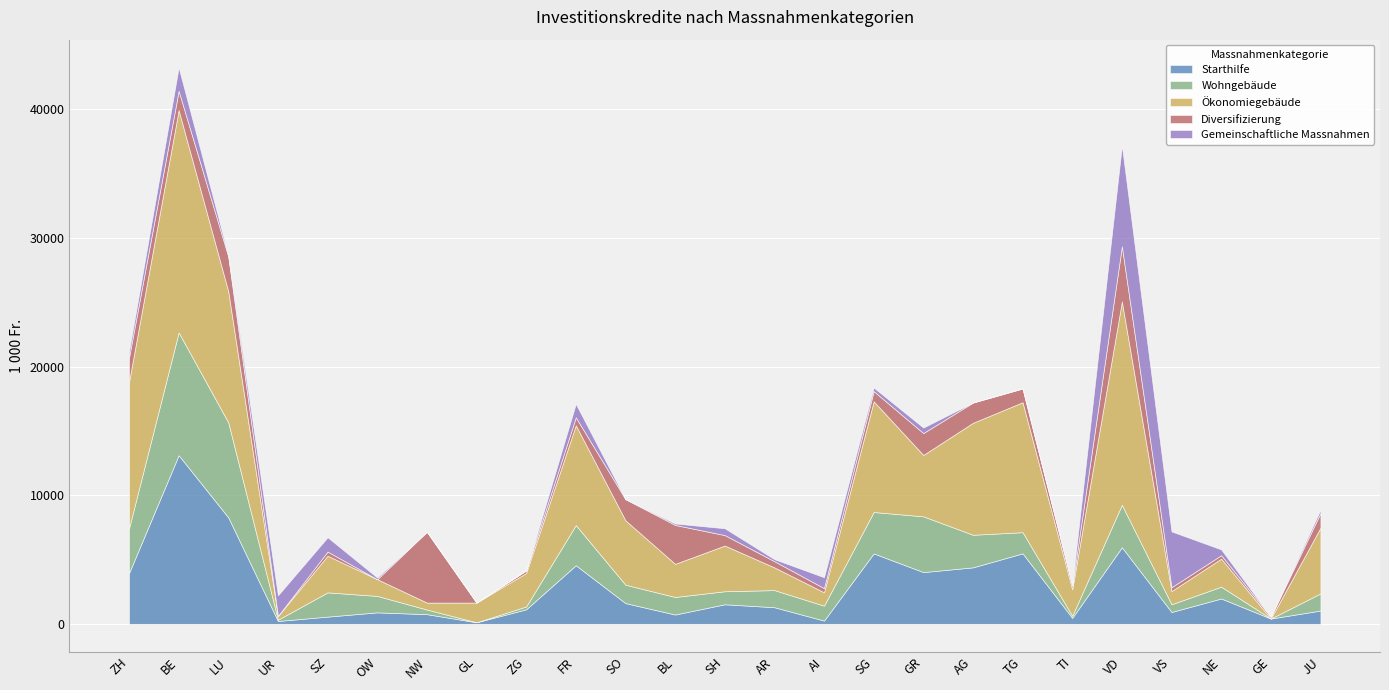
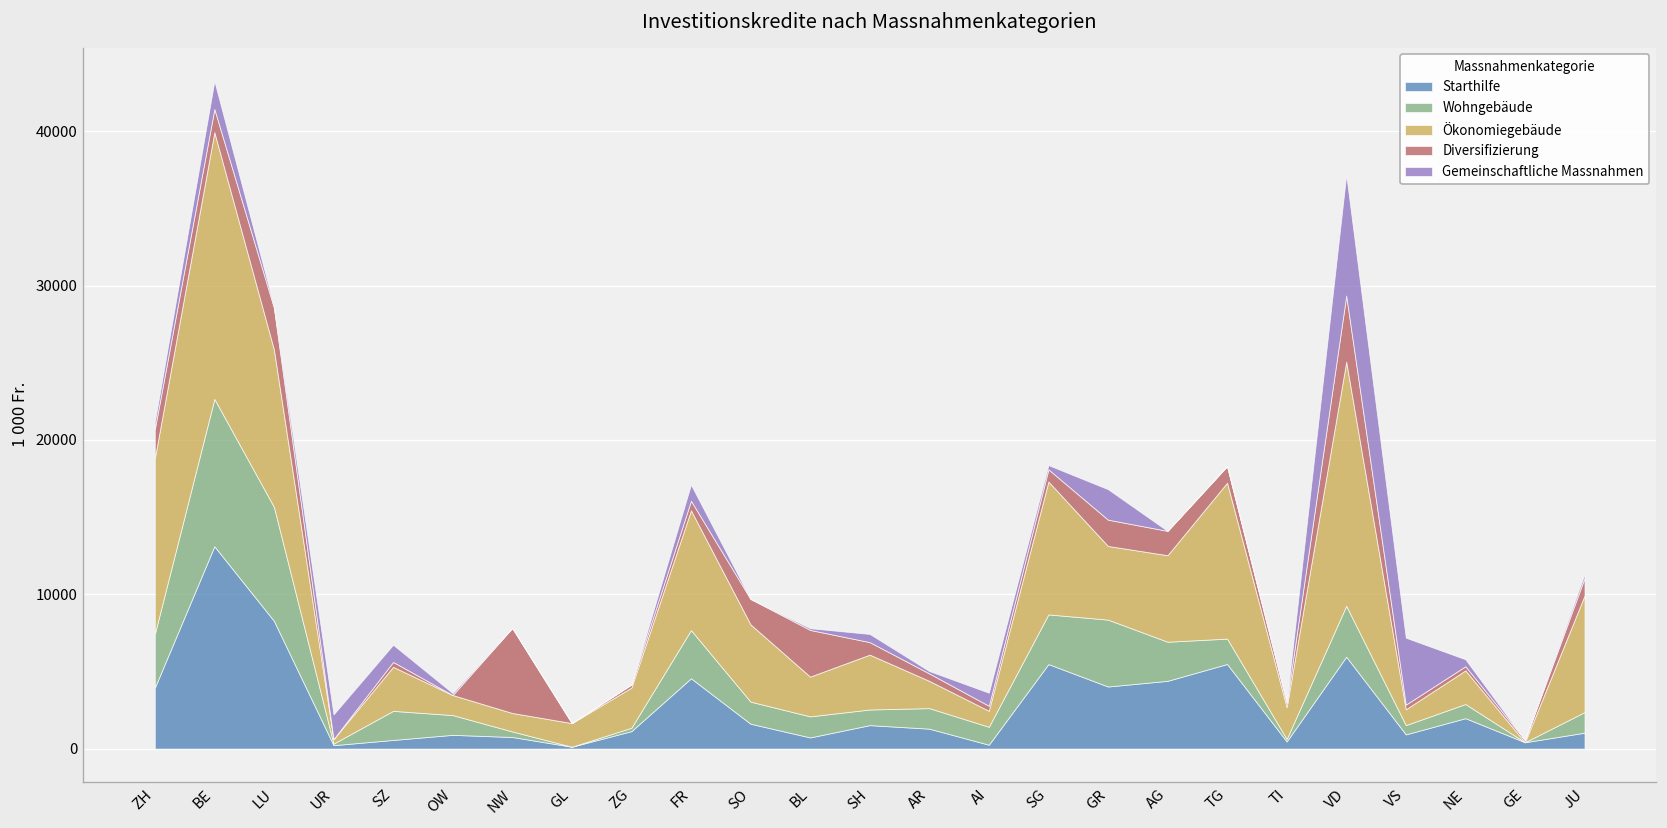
  {
    "Starthilfe": {
      "ZH": 3900,
      "BE": 13100,
      "LU": 8300,
      "SZ": 600,
      "OW": 900,
      "NW": 800,
      "ZG": 1100,
      "FR": 4600,
      "SO": 1600,
      "BL": 700,
      "SH": 1500,
      "AR": 1300,
      "AI": 300,
      "SG": 5500,
      "GR": 4000,
      "AG": 4400,
      "TG": 5500,
      "VD": 6000,
      "VS": 900,
      "NE": 2000,
      "JU": 1000
    },
    "Wohngebäude": {
      "ZH": 3500,
      "BE": 9500,
      "LU": 7400,
      "SZ": 1900,
      "OW": 1300,
      "NW": 400,
      "ZG": 200,
      "FR": 3100,
      "SO": 1400,
      "BL": 1400,
      "SH": 1000,
      "AR": 1300,
      "AI": 1200,
      "SG": 3200,
      "GR": 4300,
      "AG": 2500,
      "TG": 1600,
      "VD": 3300,
      "VS": 600,
      "NE": 900,
      "JU": 1300
    },
    "Ökonomiegebäude": {
      "ZH": 11400,
      "BE": 17300,
      "LU": 10200,
      "SZ": 2900,
-     "NW": 500,
+     "NW": 1200,
      "ZG": 2600,
      "FR": 7800,
      "SO": 5000,
      "BL": 2600,
      "SH": 3600,
      "AR": 1800,
      "AI": 1000,
      "SG": 8600,
      "GR": 4800,
-     "AG": 8700,
+     "AG": 5600,
      "TG": 10100,
      "TI": 2100,
      "VD": 15800,
      "VS": 1000,
      "NE": 2200,
-     "JU": 5100
+     "JU": 7600
    },
    "Diversifizierung": {
      "ZH": 1900,
      "BE": 1500,
      "SZ": 300,
      "FR": 600,
      "SH": 800,
      "AI": 300,
      "SG": 800,
      "GR": 1700,
      "VD": 4300,
      "VS": 300,
      "NE": 300,
      "JU": 1100
    },
    "Gemeinschaftliche Massnahmen": {
      "ZH": 500,
      "BE": 1800,
      "UR": 1600,
      "SZ": 1100,
      "FR": 1000,
      "SH": 500,
      "AI": 800,
      "SG": 300,
-     "GR": 400,
+     "GR": 2000,
      "VD": 7800,
      "VS": 4300,
      "NE": 500,
      "JU": 300
    }
  }
